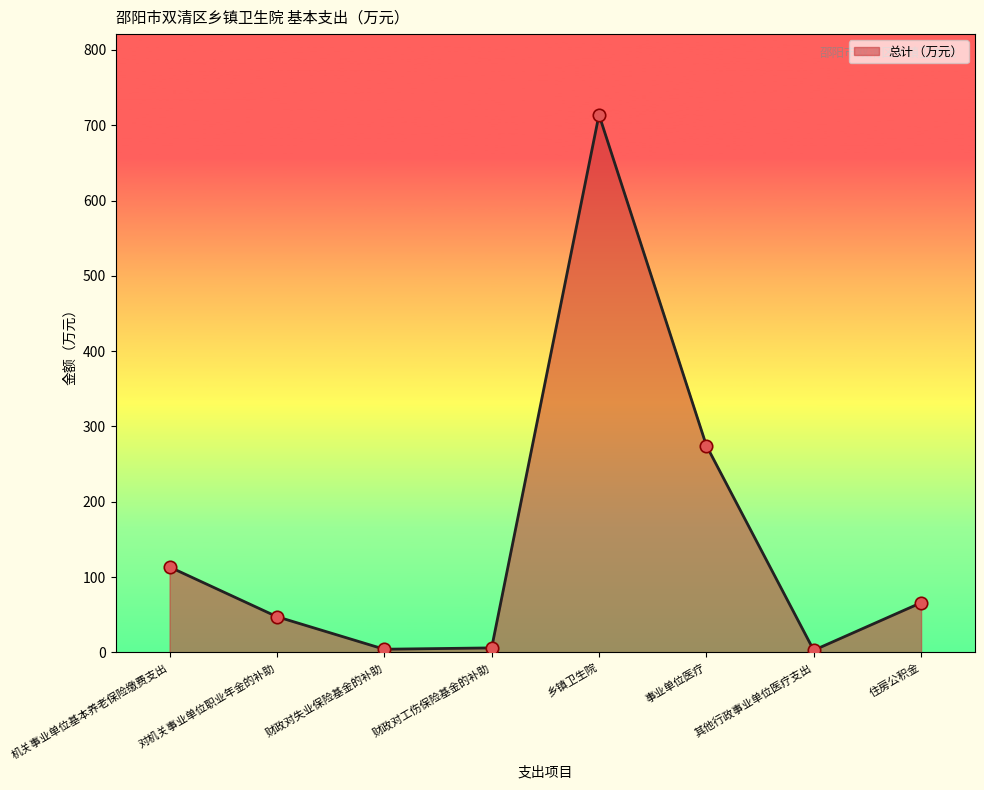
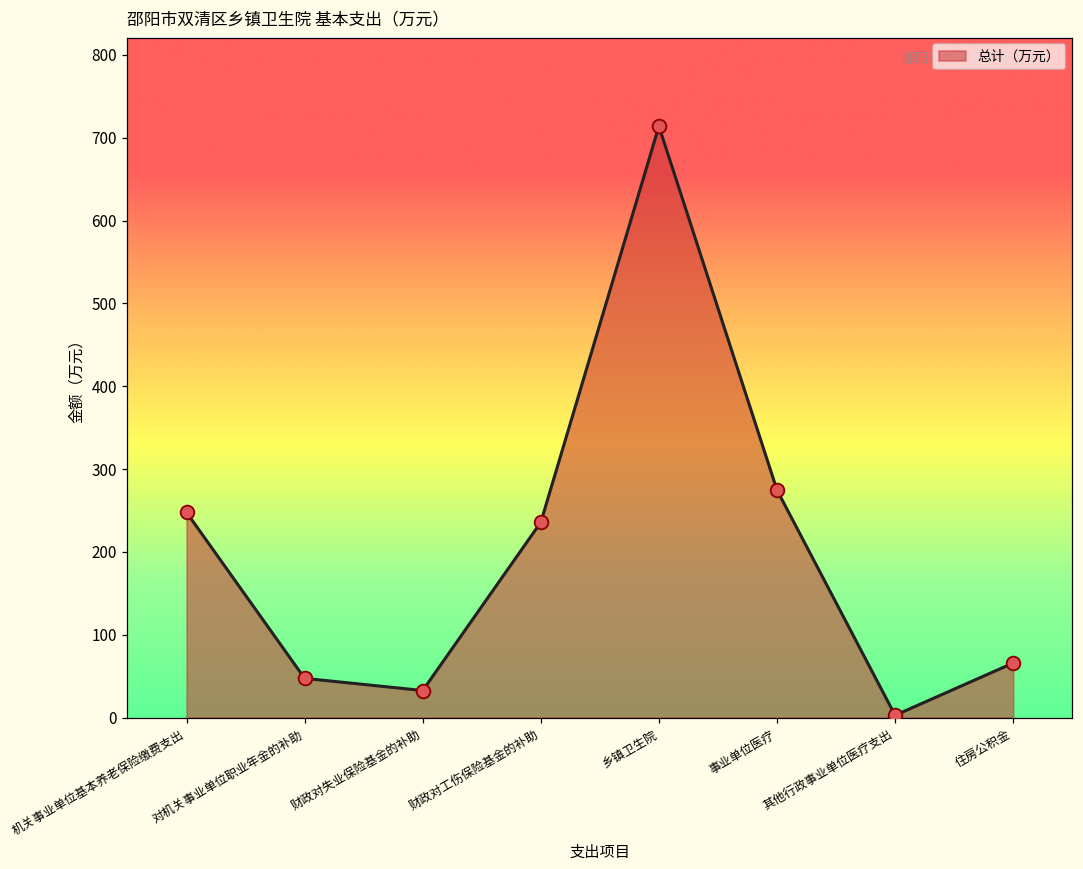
  {
-   "机关事业单位基本养老保险缴费支出": 110,
+   "机关事业单位基本养老保险缴费支出": 250,
    "对机关事业单位职业年金的补助": 50,
-   "财政对失业保险基金的补助": 0,
-   "财政对工伤保险基金的补助": 10,
+   "财政对失业保险基金的补助": 30,
+   "财政对工伤保险基金的补助": 240,
    "乡镇卫生院": 710,
    "事业单位医疗": 270,
    "其他行政事业单位医疗支出": 0,
    "住房公积金": 70
  }
